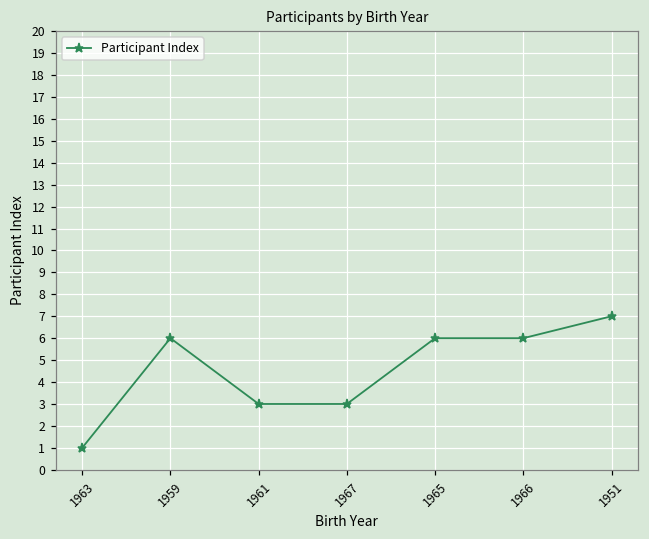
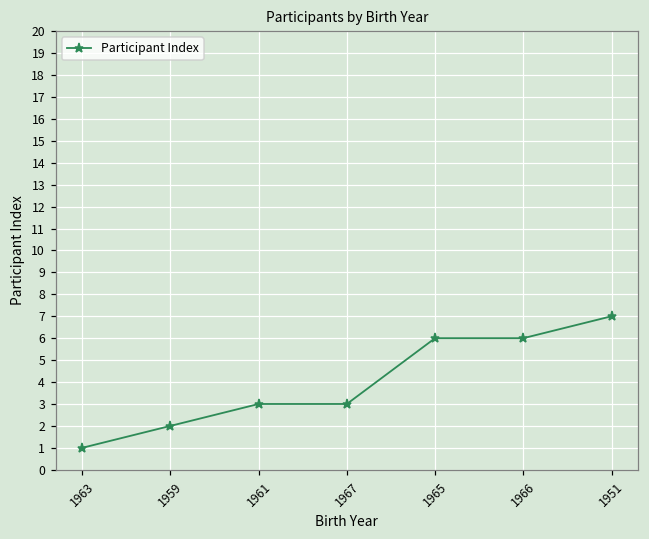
  {
    "1963": 1,
-   "1959": 6,
+   "1959": 2,
    "1961": 3,
    "1967": 3,
    "1965": 6,
    "1966": 6,
    "1951": 7
  }
